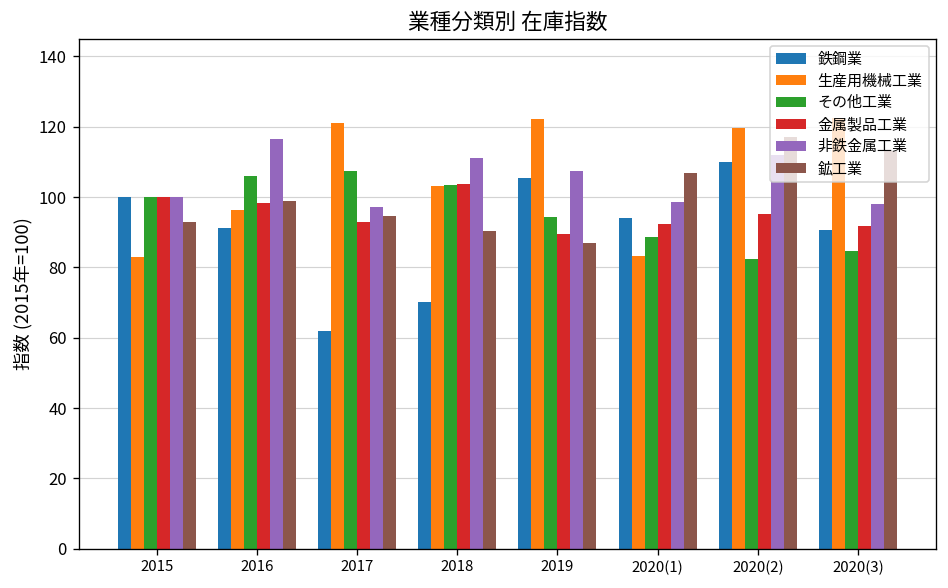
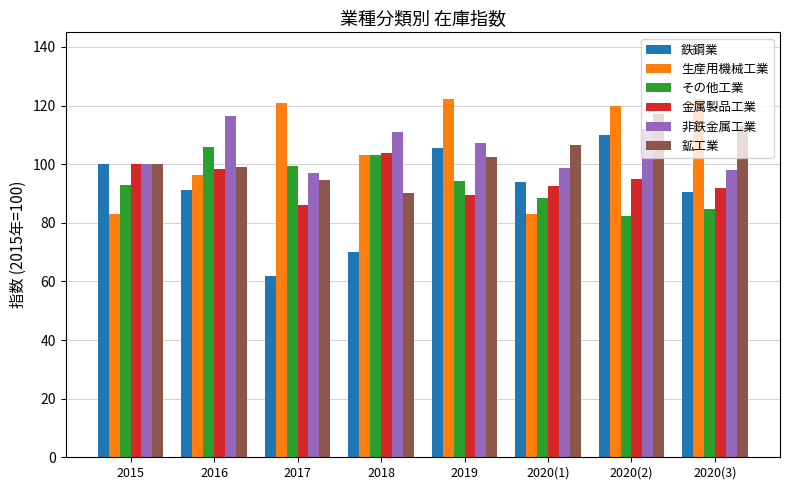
  {
    "鉄鋼業": {
      "2015": 100,
      "2016": 91,
      "2017": 62,
      "2018": 70,
      "2019": 105,
      "2020(1)": 94,
      "2020(2)": 110,
      "2020(3)": 91
    },
    "生産用機械工業": {
      "2015": 83,
      "2016": 96,
      "2017": 121,
      "2018": 103,
      "2019": 122,
      "2020(1)": 83,
      "2020(2)": 120
    },
    "その他工業": {
-     "2015": 100,
+     "2015": 93,
      "2016": 106,
-     "2017": 108,
+     "2017": 99,
      "2018": 103,
      "2019": 94,
      "2020(1)": 89,
      "2020(2)": 82,
      "2020(3)": 85
    },
    "金属製品工業": {
      "2015": 100,
      "2016": 98,
-     "2017": 93,
+     "2017": 86,
      "2018": 104,
      "2019": 90,
      "2020(1)": 92,
      "2020(2)": 95,
      "2020(3)": 92
    },
    "非鉄金属工業": {
      "2015": 100,
      "2016": 116,
      "2017": 97,
      "2018": 111,
      "2019": 107,
      "2020(1)": 99,
      "2020(3)": 98
    },
    "鉱工業": {
-     "2015": 93,
+     "2015": 100,
      "2016": 99,
      "2017": 95,
      "2018": 90,
-     "2019": 87,
+     "2019": 102,
      "2020(1)": 107
    }
  }
